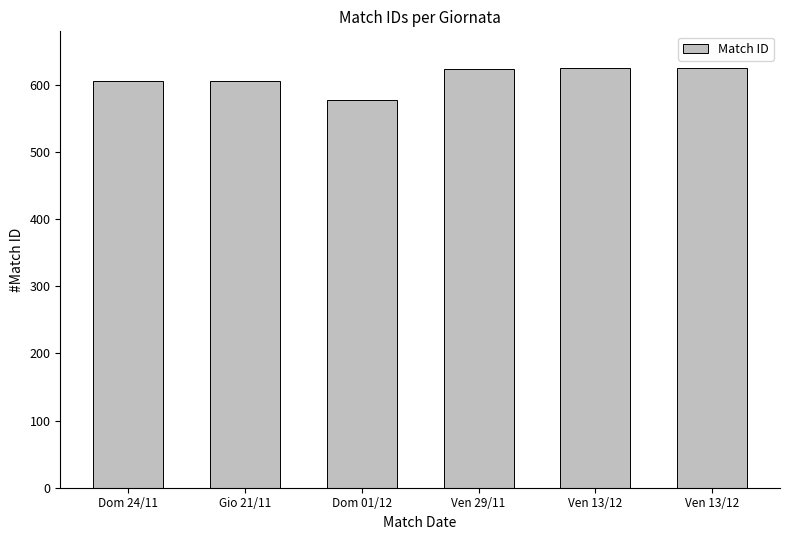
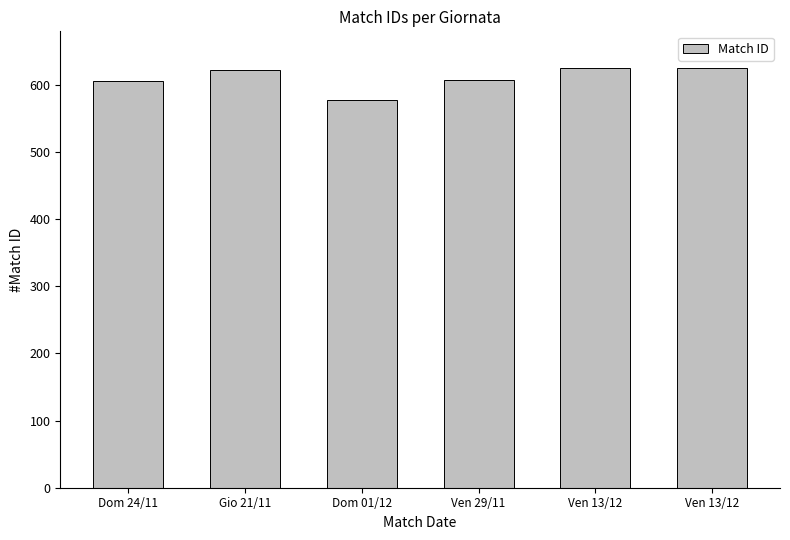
  {
    "Dom 24/11": 610,
-   "Gio 21/11": 610,
+   "Gio 21/11": 620,
    "Dom 01/12": 580,
-   "Ven 29/11": 620
+   "Ven 29/11": 610
  }
